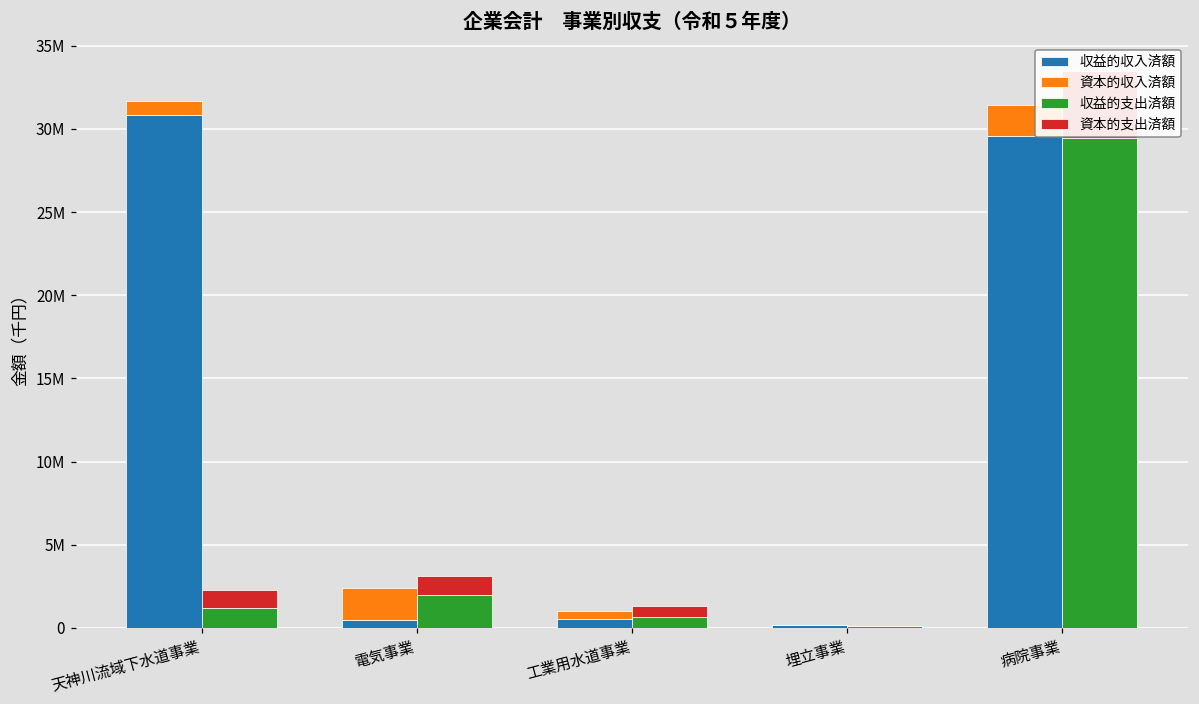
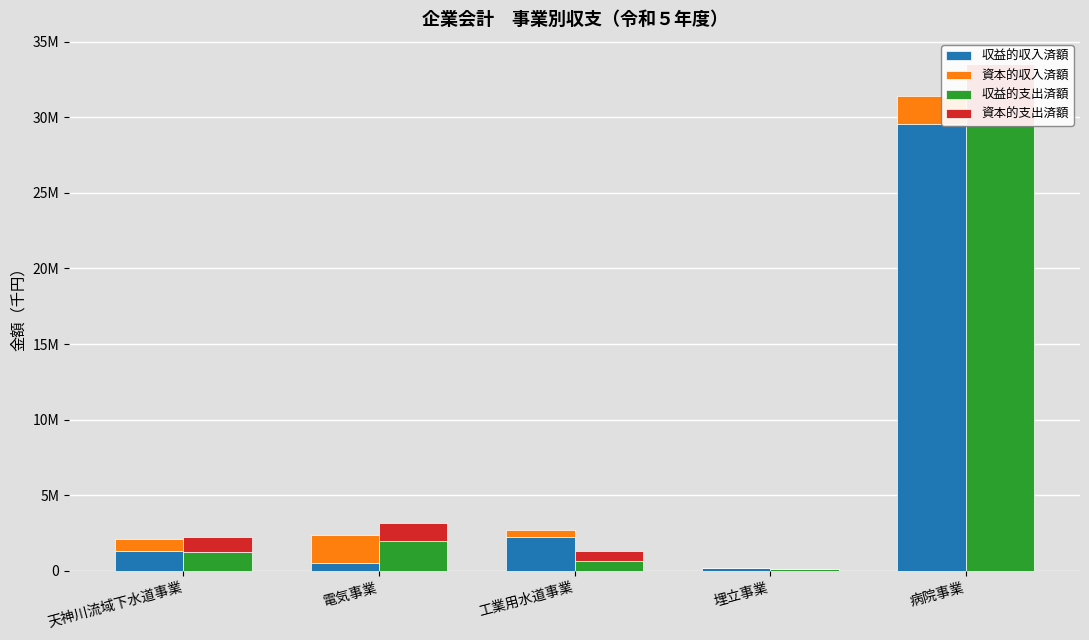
  {
    "収益的収入済額": {
-     "天神川流域下水道事業": 30800000,
+     "天神川流域下水道事業": 1300000,
      "電気事業": 500000,
-     "工業用水道事業": 600000,
+     "工業用水道事業": 2300000,
      "埋立事業": 200000,
      "病院事業": 29600000
    },
    "資本的収入済額": {
      "天神川流域下水道事業": 800000,
      "電気事業": 1900000,
      "工業用水道事業": 500000,
      "埋立事業": 0,
      "病院事業": 1900000
    },
    "収益的支出済額": {
      "天神川流域下水道事業": 1200000,
      "電気事業": 2000000,
      "工業用水道事業": 700000
    },
    "資本的支出済額": {
      "天神川流域下水道事業": 1000000,
      "電気事業": 1200000,
      "工業用水道事業": 600000
    }
  }
